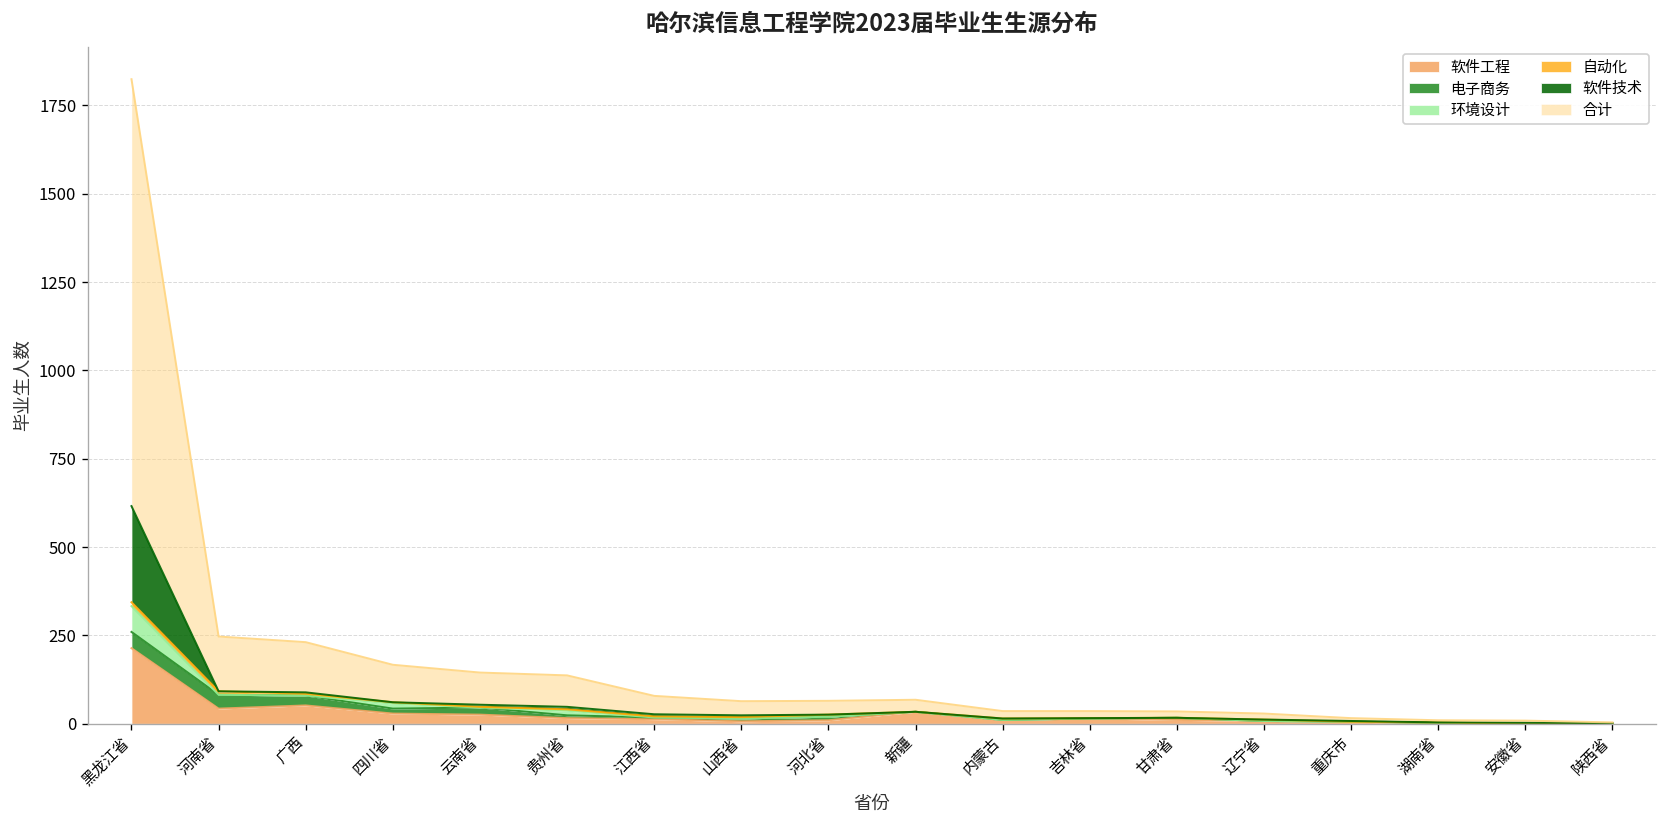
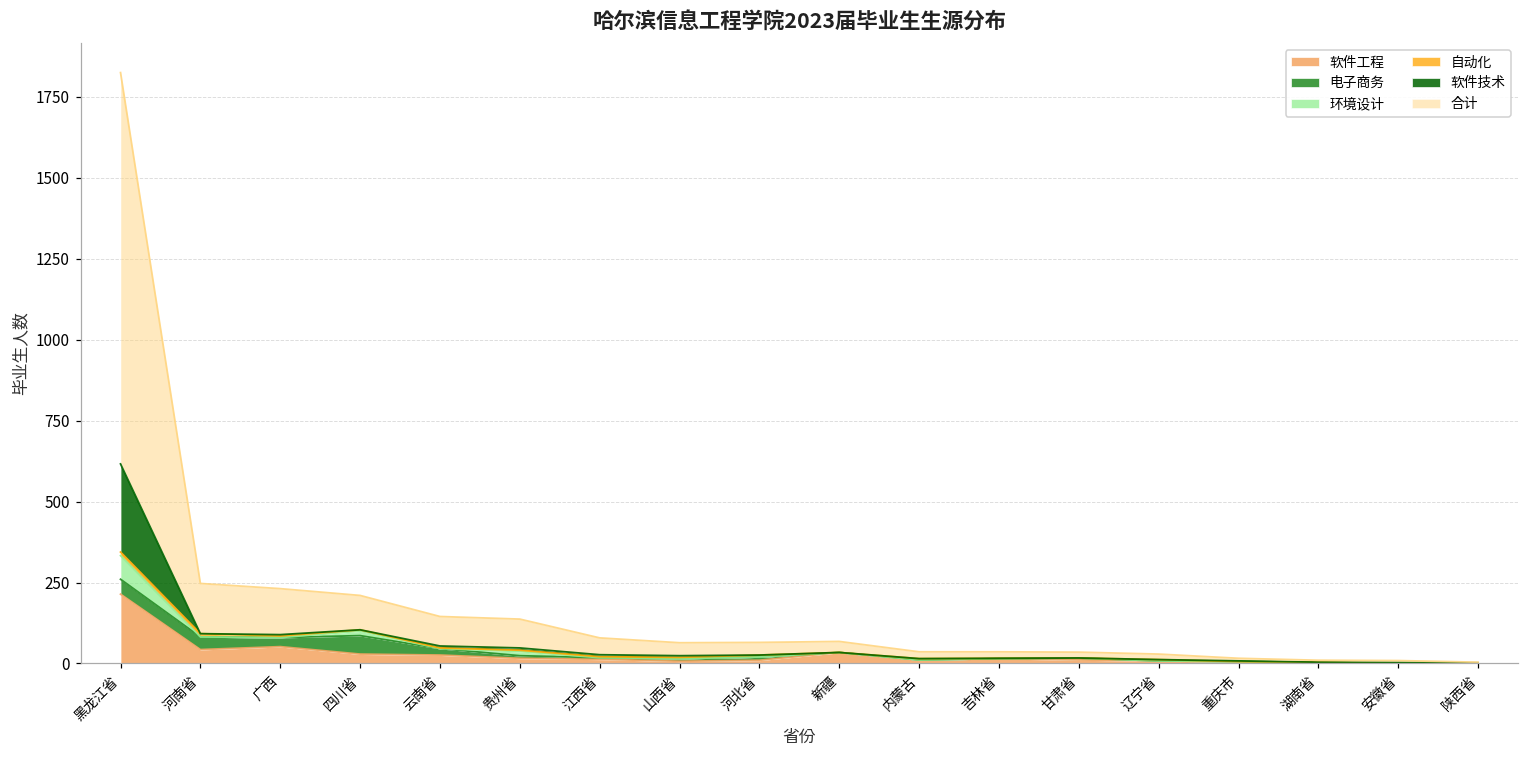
  {
    "电子商务": {
      "黑龙江省": 50,
-     "四川省": 10
+     "四川省": 60
    },
    "环境设计": {
      "黑龙江省": 70
    },
    "自动化": {
      "黑龙江省": 10
    },
    "软件技术": {
      "黑龙江省": 270
    }
  }
